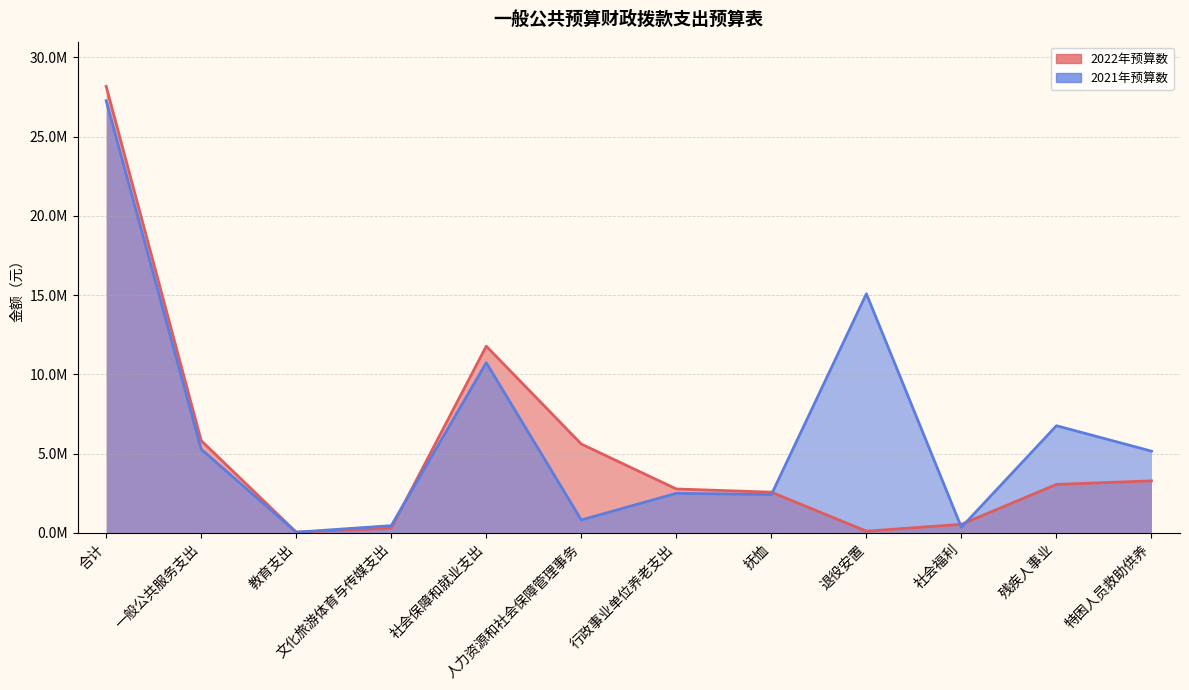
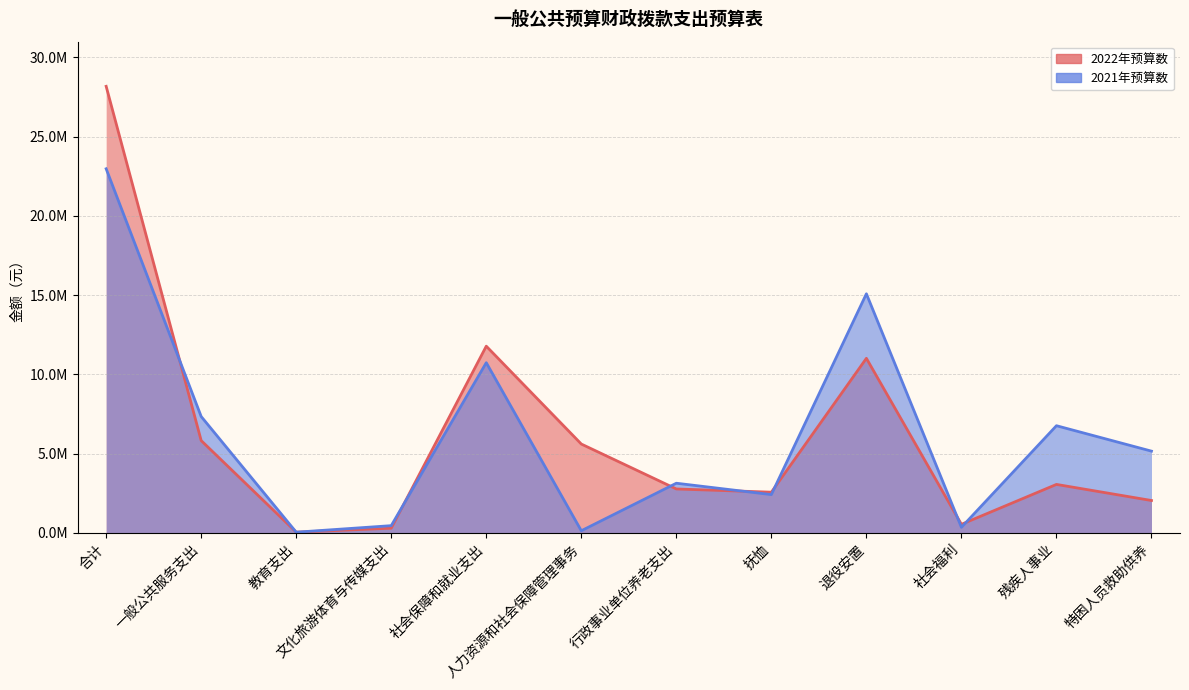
  {
    "2022年预算数": {
      "合计": 28200000,
      "一般公共服务支出": 5800000,
      "社会保障和就业支出": 11800000,
      "人力资源和社会保障管理事务": 5600000,
      "行政事业单位养老支出": 2800000,
-     "退役安置": 100000,
+     "退役安置": 11000000,
      "社会福利": 500000,
      "残疾人事业": 3100000,
-     "特困人员救助供养": 3300000
+     "特困人员救助供养": 2000000
    },
    "2021年预算数": {
-     "合计": 27300000,
-     "一般公共服务支出": 5300000,
+     "合计": 23000000,
+     "一般公共服务支出": 7300000,
      "社会保障和就业支出": 10700000,
-     "人力资源和社会保障管理事务": 800000,
-     "行政事业单位养老支出": 2500000,
+     "人力资源和社会保障管理事务": 100000,
+     "行政事业单位养老支出": 3100000,
      "退役安置": 15100000,
      "社会福利": 300000,
      "残疾人事业": 6800000,
      "特困人员救助供养": 5200000
    }
  }
